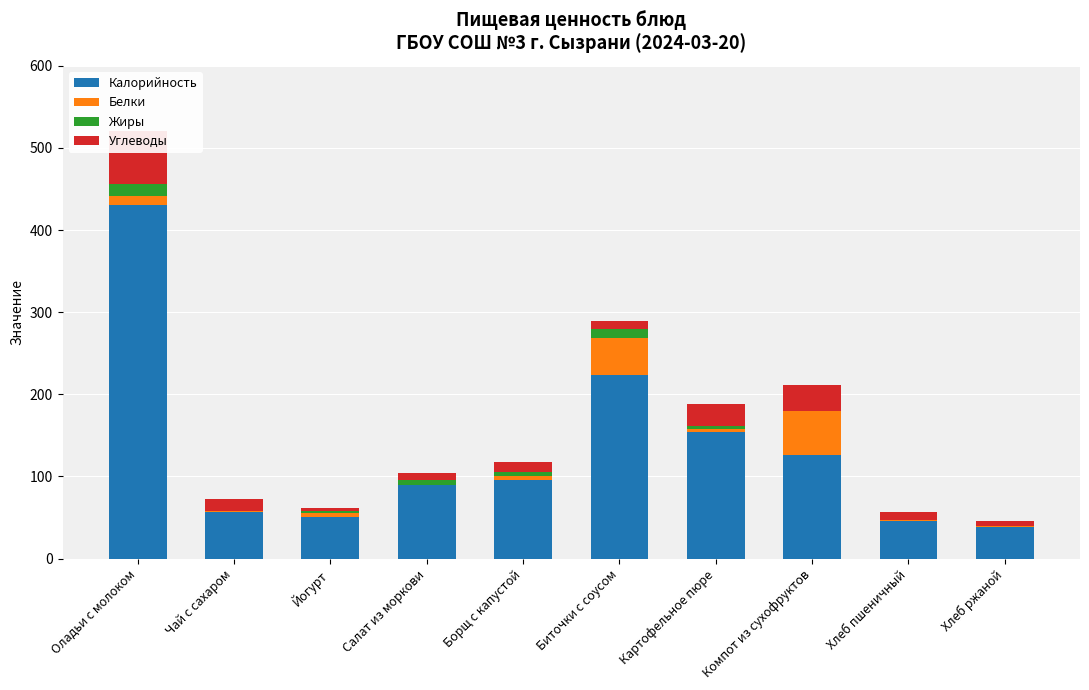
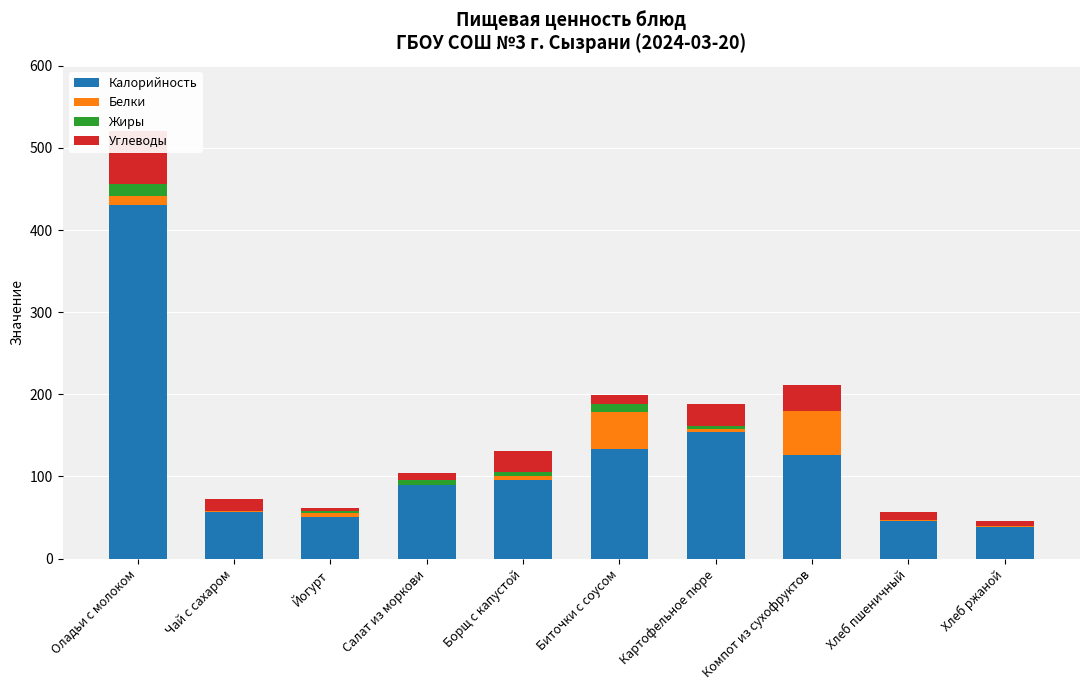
  {
    "Калорийность": {
      "Оладьи с молоком": 430,
      "Чай с сахаром": 60,
      "Йогурт": 50,
      "Салат из моркови": 90,
      "Борщ с капустой": 100,
-     "Биточки с соусом": 220,
+     "Биточки с соусом": 130,
      "Картофельное пюре": 150,
      "Компот из сухофруктов": 130,
      "Хлеб пшеничный": 50,
      "Хлеб ржаной": 40
    },
    "Белки": {
      "Оладьи с молоком": 10,
      "Йогурт": 10,
      "Борщ с капустой": 0,
      "Биточки с соусом": 50,
      "Картофельное пюре": 0,
      "Компот из сухофруктов": 50
    },
    "Жиры": {
      "Оладьи с молоком": 10,
      "Салат из моркови": 10,
      "Борщ с капустой": 10,
      "Биточки с соусом": 10,
      "Картофельное пюре": 0,
      "Компот из сухофруктов": 0
    },
    "Углеводы": {
      "Чай с сахаром": 20,
      "Йогурт": 0,
      "Салат из моркови": 10,
-     "Борщ с капустой": 10,
+     "Борщ с капустой": 30,
      "Биточки с соусом": 10,
      "Картофельное пюре": 30,
      "Компот из сухофруктов": 30,
      "Хлеб пшеничный": 10,
      "Хлеб ржаной": 10
    }
  }
